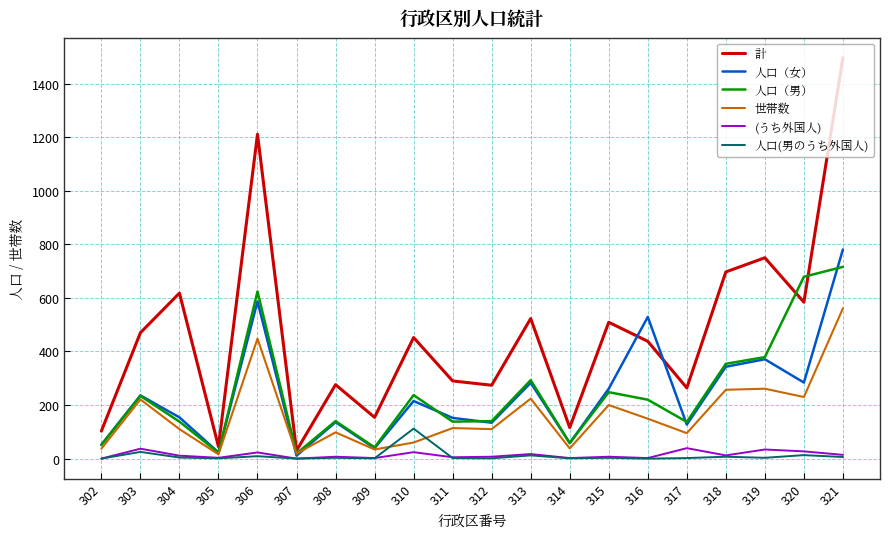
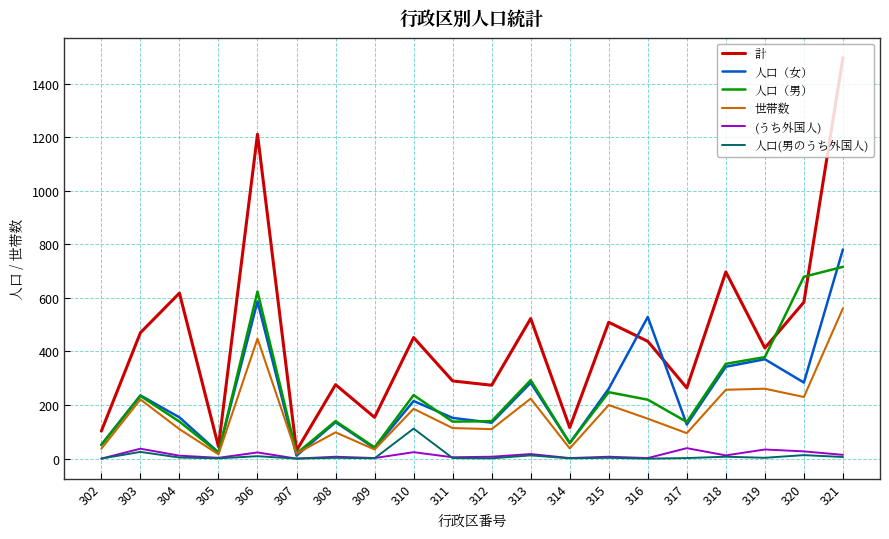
  {
    "計": {
      "302": 100,
      "303": 470,
      "304": 620,
      "305": 50,
      "306": 1210,
      "307": 30,
      "308": 280,
      "309": 150,
      "310": 450,
      "311": 290,
      "312": 270,
      "313": 520,
      "314": 120,
      "315": 510,
      "316": 440,
      "317": 260,
      "318": 700,
-     "319": 750,
+     "319": 410,
      "320": 580
    },
    "人口（女）": {
      "304": 150,
      "306": 590,
      "310": 220,
      "311": 150,
      "313": 280,
      "315": 260,
      "316": 530,
      "317": 130,
      "318": 340,
      "320": 280,
      "321": 780
    },
    "人口（男）": {
      "304": 140,
      "306": 620,
      "310": 240,
      "311": 140,
      "313": 290,
      "315": 250,
      "316": 220,
      "317": 140,
      "318": 350,
      "320": 680,
      "321": 720
    },
    "世帯数": {
      "302": 40,
      "303": 220,
      "304": 110,
      "306": 450,
      "308": 100,
-     "310": 60,
+     "310": 190,
      "311": 110,
      "312": 110,
      "313": 220,
      "314": 40,
      "315": 200,
      "316": 150,
      "317": 100,
      "318": 260,
      "319": 260,
      "320": 230,
      "321": 560
    },
    "(うち外国人)": {
      "303": 40,
      "306": 20,
      "310": 20,
      "317": 40,
      "319": 30,
      "320": 30
    },
    "人口(男のうち外国人)": {
      "303": 30,
      "306": 10,
      "310": 110,
      "317": 0,
      "319": 0,
      "320": 10
    }
  }
